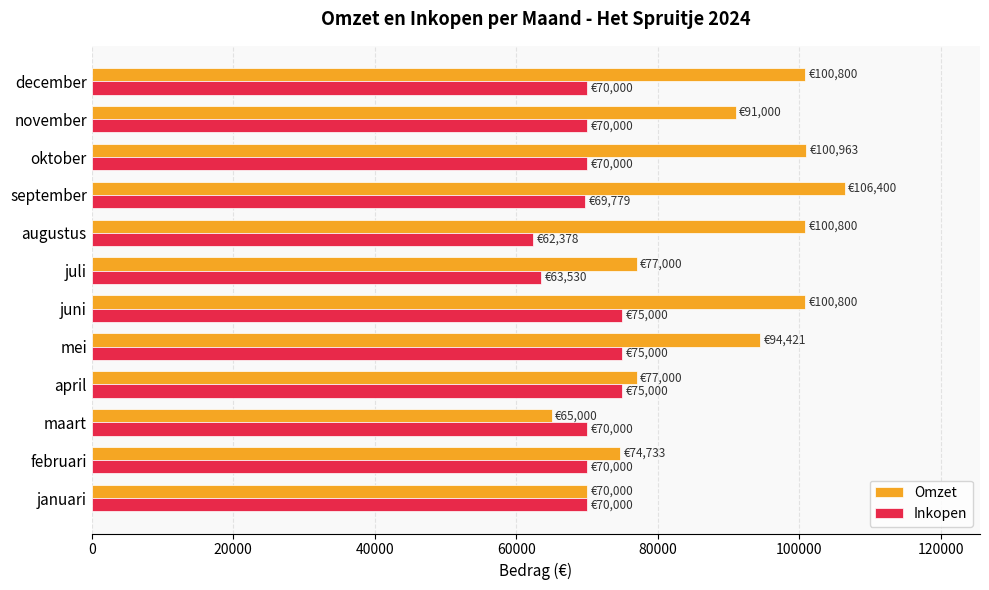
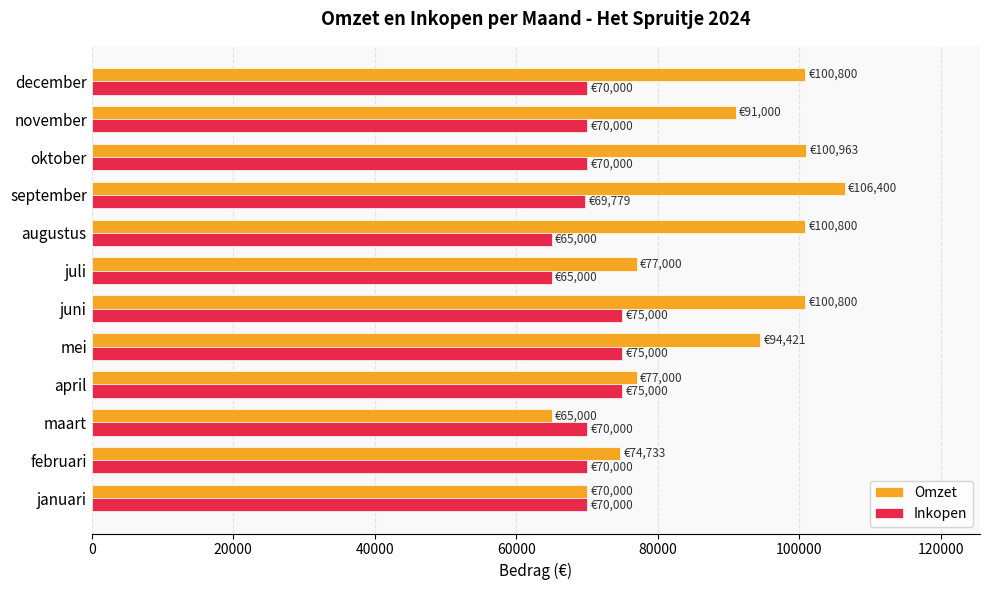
  {
    "Omzet": {
      "december": "€100,800",
      "november": "€91,000",
      "oktober": "€100,963",
      "september": "€106,400",
      "augustus": "€100,800",
      "juli": "€77,000",
      "juni": "€100,800",
      "mei": "€94,421",
      "april": "€77,000",
      "maart": "€65,000",
      "februari": "€74,733",
      "januari": "€70,000"
    },
    "Inkopen": {
      "december": "€70,000",
      "november": "€70,000",
      "oktober": "€70,000",
      "september": "€69,779",
-     "augustus": "€62,378",
-     "juli": "€63,530",
+     "augustus": "€65,000",
+     "juli": "€65,000",
      "juni": "€75,000",
      "mei": "€75,000",
      "april": "€75,000",
      "maart": "€70,000",
      "februari": "€70,000",
      "januari": "€70,000"
    }
  }
